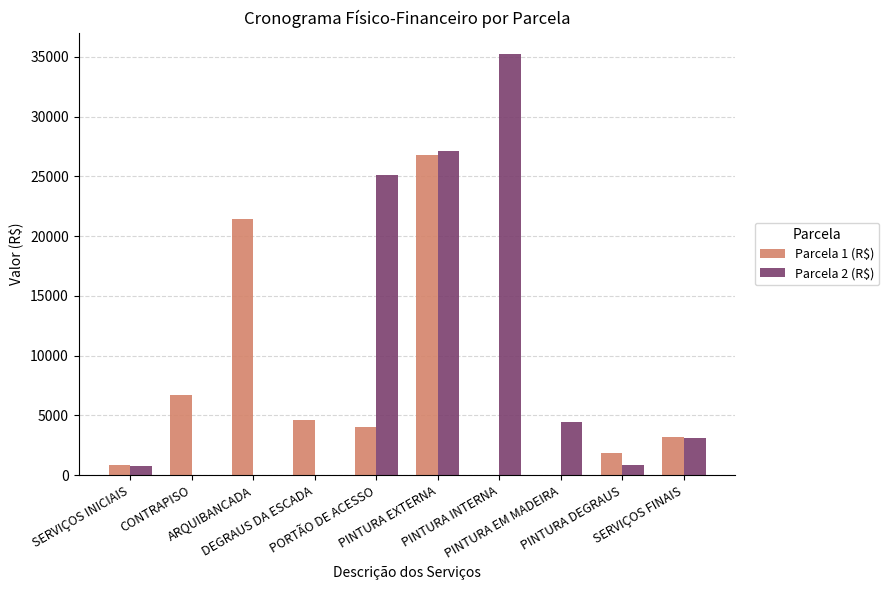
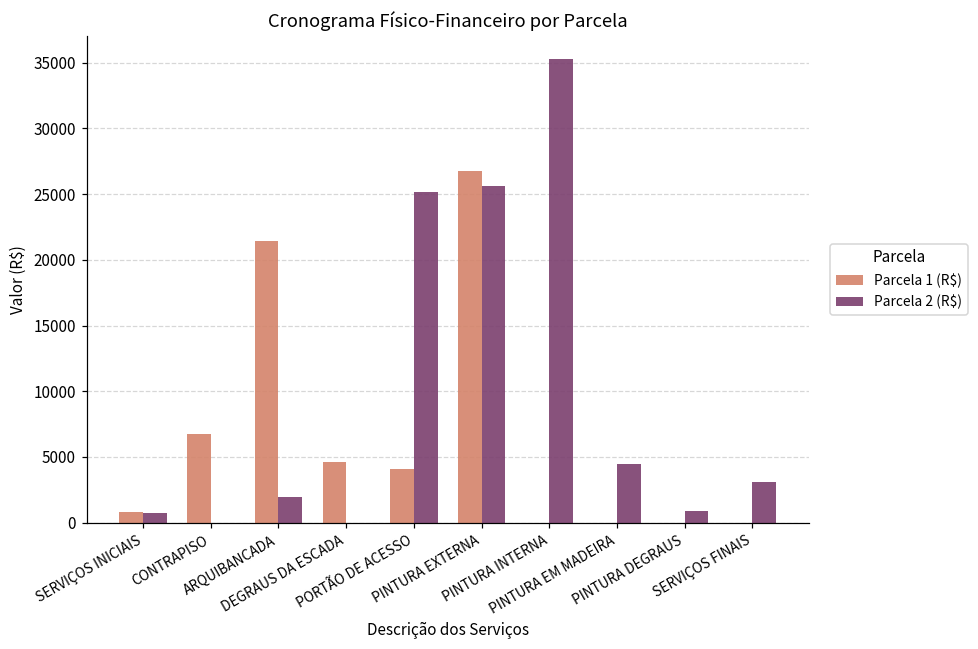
  {
    "Parcela 1 (R$)": {
      "SERVIÇOS INICIAIS": 800,
      "CONTRAPISO": 6700,
      "ARQUIBANCADA": 21500,
      "DEGRAUS DA ESCADA": 4600,
      "PORTÃO DE ACESSO": 4100,
      "PINTURA EXTERNA": 26800,
      "PINTURA INTERNA": 0,
      "PINTURA EM MADEIRA": 0,
-     "PINTURA DEGRAUS": 1800,
-     "SERVIÇOS FINAIS": 3200
+     "PINTURA DEGRAUS": 0,
+     "SERVIÇOS FINAIS": 0
    },
    "Parcela 2 (R$)": {
      "SERVIÇOS INICIAIS": 700,
      "CONTRAPISO": 0,
-     "ARQUIBANCADA": 0,
+     "ARQUIBANCADA": 2000,
      "DEGRAUS DA ESCADA": 0,
      "PORTÃO DE ACESSO": 25200,
-     "PINTURA EXTERNA": 27100,
+     "PINTURA EXTERNA": 25600,
      "PINTURA INTERNA": 35300,
      "PINTURA EM MADEIRA": 4500,
      "PINTURA DEGRAUS": 900,
      "SERVIÇOS FINAIS": 3100
    }
  }
